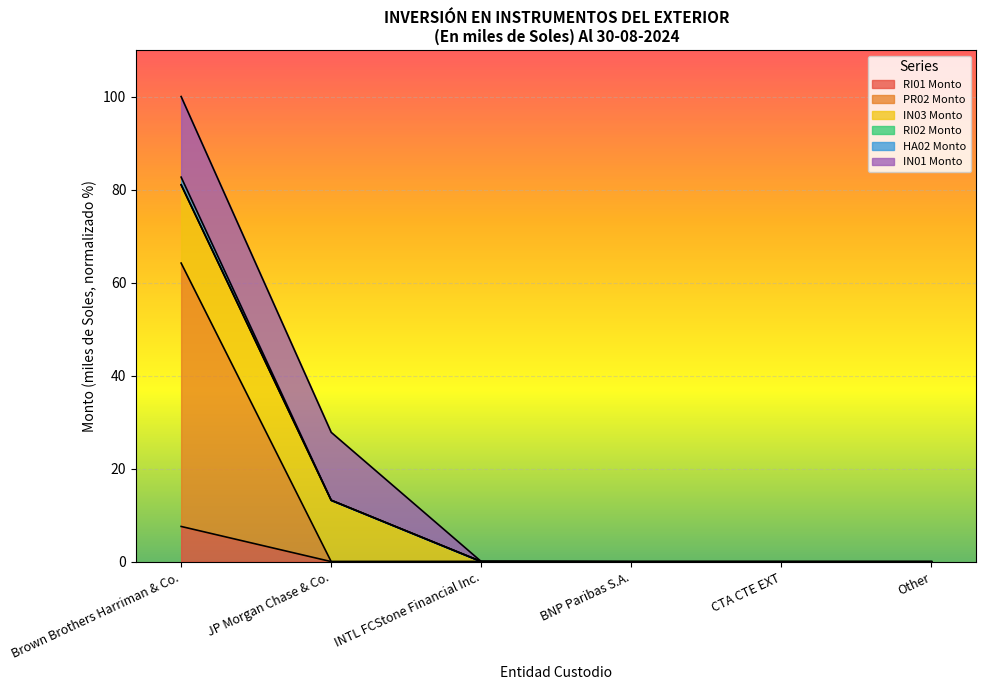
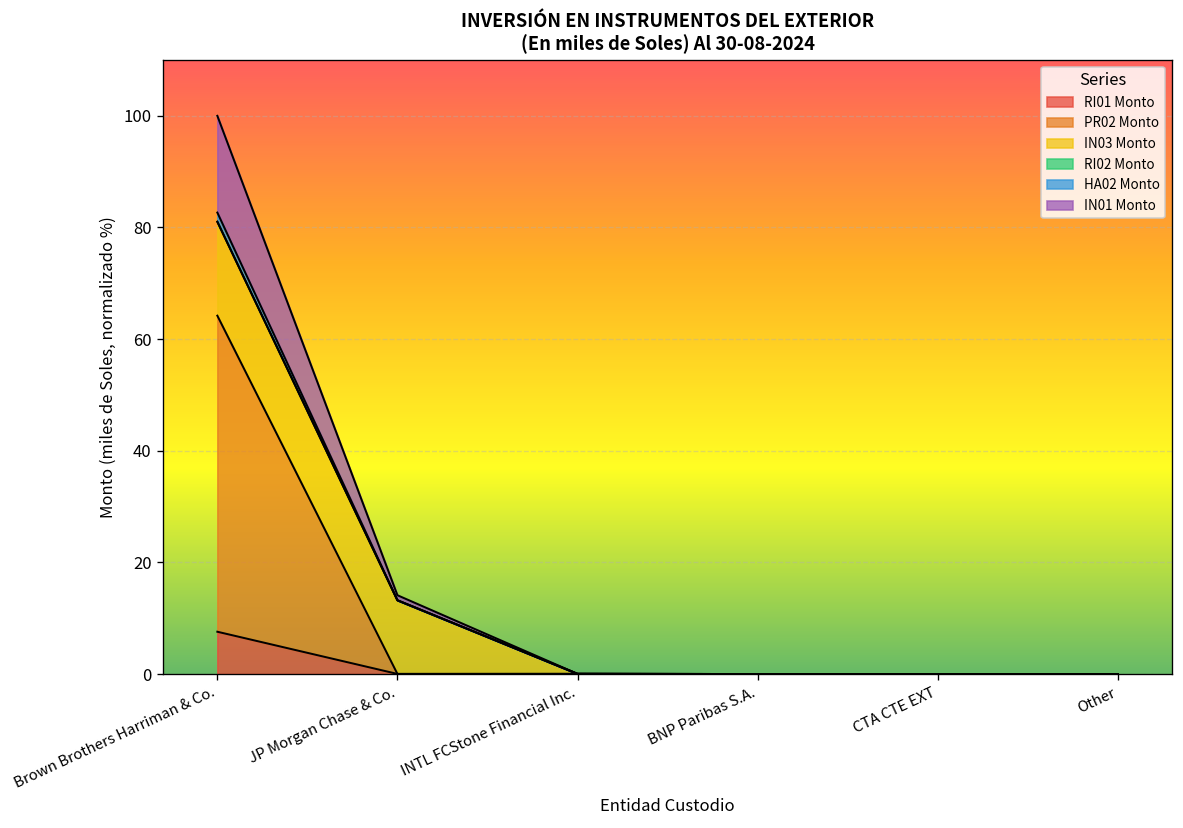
  {
    "HA02 Monto": {
      "Brown Brothers Harriman & Co.": 2
    },
    "IN01 Monto": {
      "Brown Brothers Harriman & Co.": 17,
-     "JP Morgan Chase & Co.": 15
+     "JP Morgan Chase & Co.": 1
    }
  }
